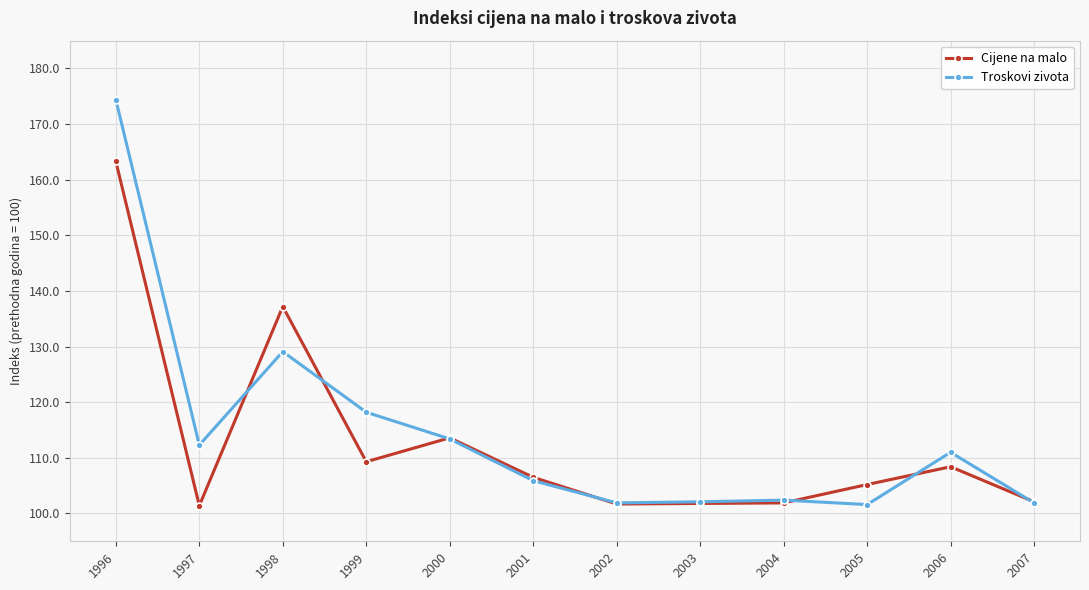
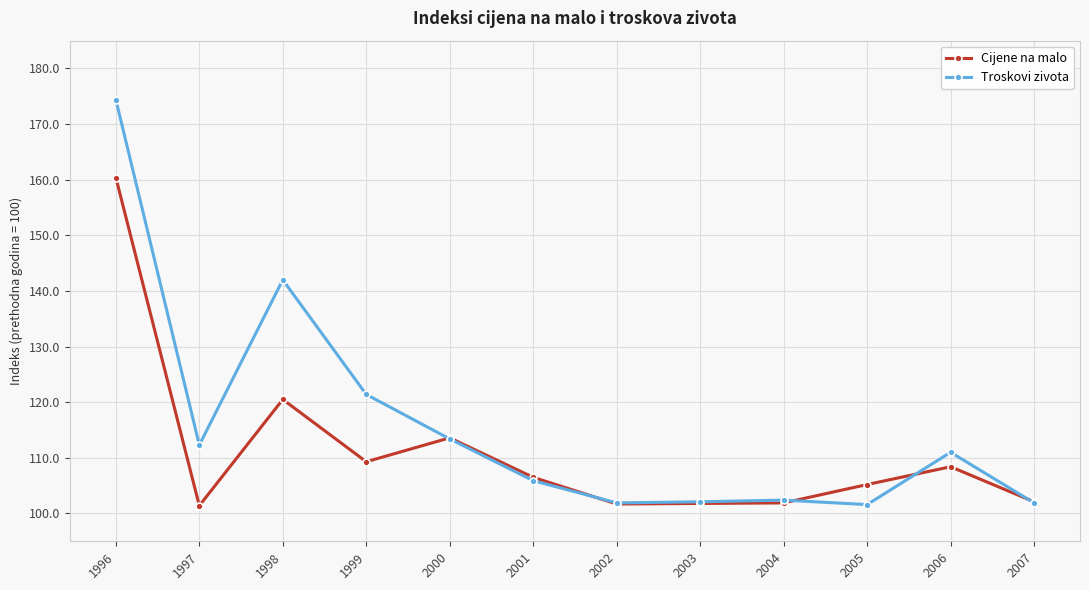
  {
    "Cijene na malo": {
-     "1996": 163,
+     "1996": 160,
      "1997": 101,
-     "1998": 137,
+     "1998": 121,
      "1999": 109,
      "2001": 107,
      "2004": 102,
      "2005": 105,
      "2006": 108
    },
    "Troskovi zivota": {
      "1996": 174,
      "1997": 112,
-     "1998": 129,
-     "1999": 118,
+     "1998": 142,
+     "1999": 121,
      "2001": 106,
      "2004": 102,
      "2005": 102,
      "2006": 111
    }
  }
